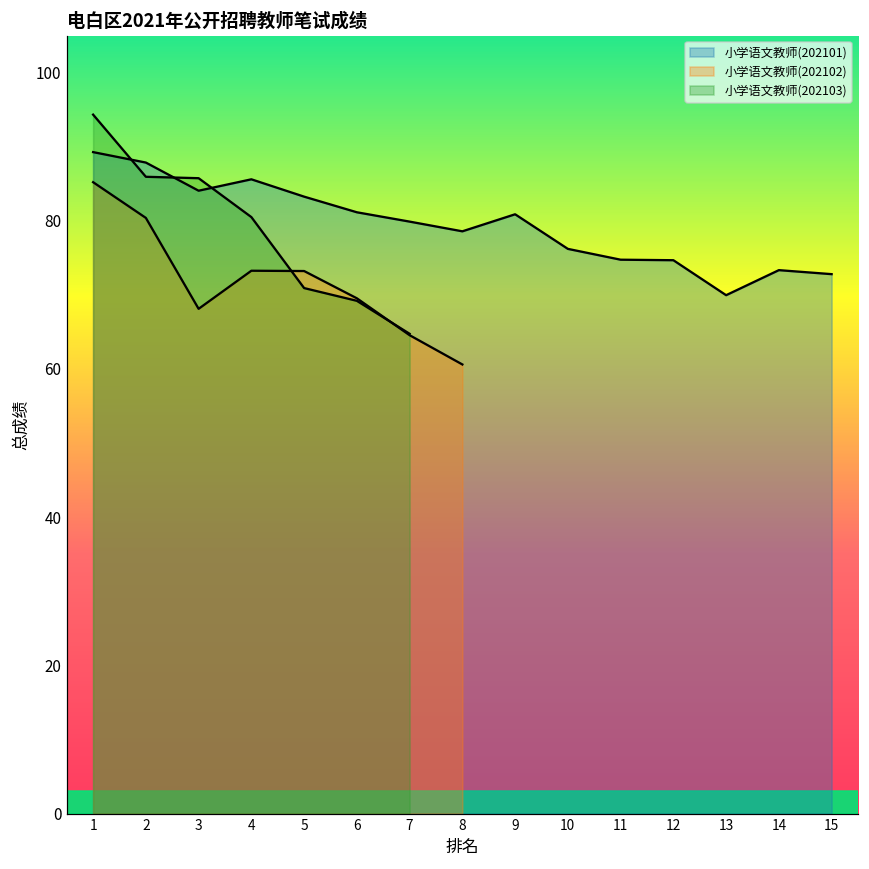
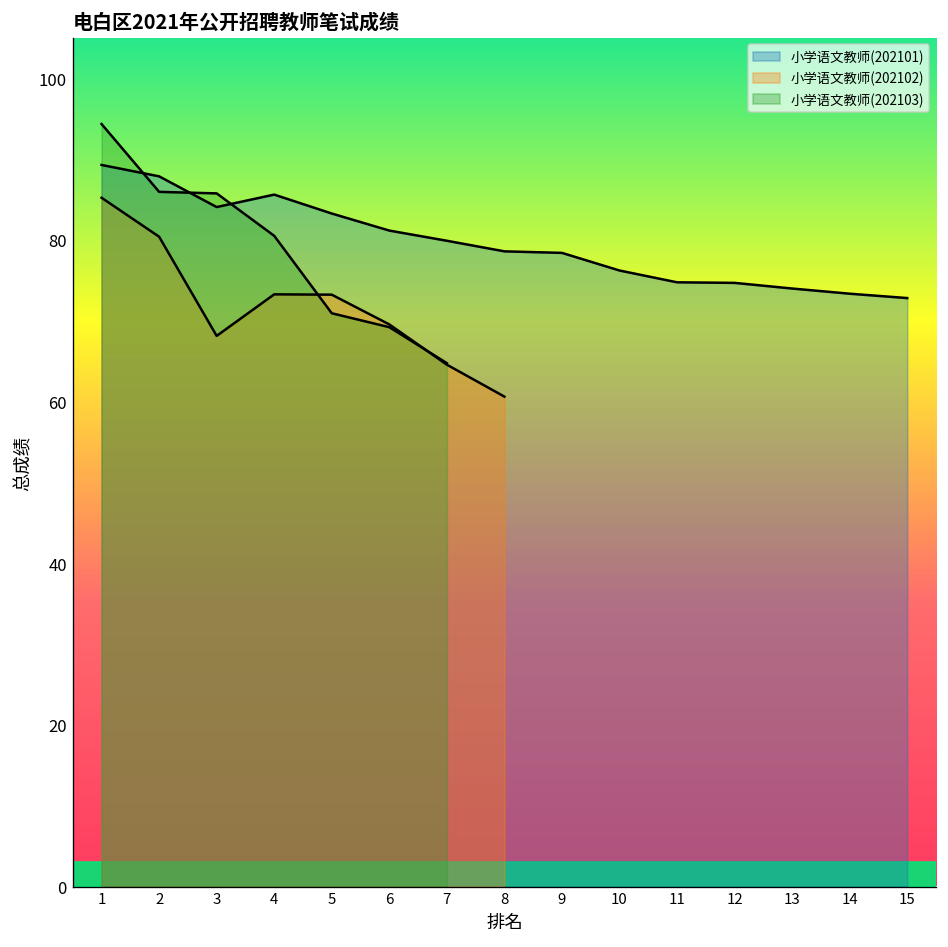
  {
    "小学语文教师(202101)": {
      "1": 89,
      "2": 88,
      "3": 84,
      "4": 86,
      "5": 83,
      "6": 81,
      "7": 80,
      "8": 79,
-     "9": 81,
+     "9": 78,
      "10": 76,
      "11": 75,
      "12": 75,
-     "13": 70,
+     "13": 74,
      "14": 73,
      "15": 73
    },
    "小学语文教师(202102)": {
      "1": 85,
      "2": 80,
      "3": 68,
      "4": 73,
      "5": 73,
      "8": 61
    },
    "小学语文教师(202103)": {
      "1": 94,
      "2": 86,
      "3": 86,
      "4": 81,
      "5": 71
    }
  }
